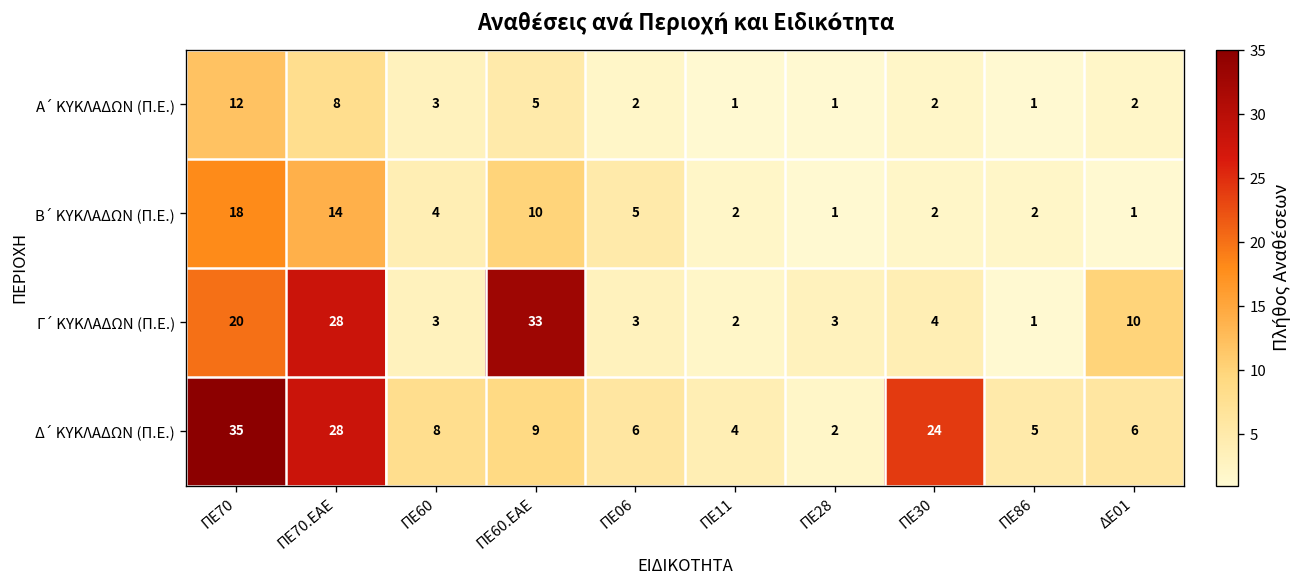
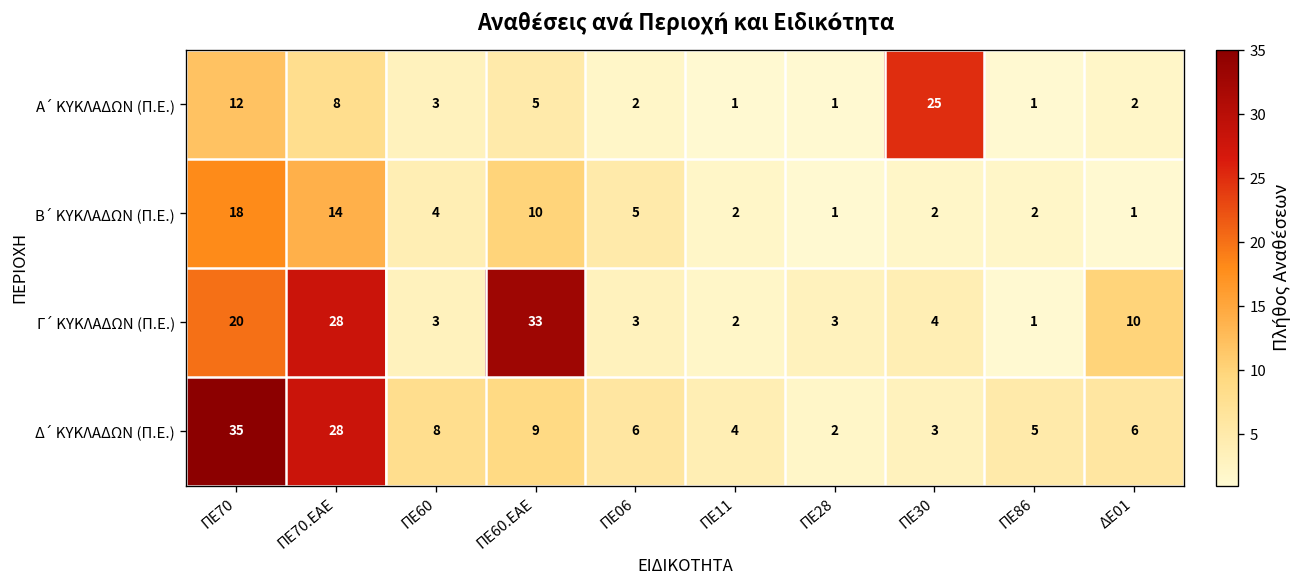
  {
    "Α΄ ΚΥΚΛΑΔΩΝ (Π.Ε.)": {
      "ΠΕ70": 12,
      "ΠΕ70.ΕΑΕ": 8,
      "ΠΕ60": 3,
      "ΠΕ60.ΕΑΕ": 5,
      "ΠΕ06": 2,
      "ΠΕ11": 1,
      "ΠΕ28": 1,
-     "ΠΕ30": 2,
+     "ΠΕ30": 25,
      "ΠΕ86": 1,
      "ΔΕ01": 2
    },
    "Β΄ ΚΥΚΛΑΔΩΝ (Π.Ε.)": {
      "ΠΕ70": 18,
      "ΠΕ70.ΕΑΕ": 14,
      "ΠΕ60": 4,
      "ΠΕ60.ΕΑΕ": 10,
      "ΠΕ06": 5,
      "ΠΕ11": 2,
      "ΠΕ28": 1,
      "ΠΕ30": 2,
      "ΠΕ86": 2,
      "ΔΕ01": 1
    },
    "Γ΄ ΚΥΚΛΑΔΩΝ (Π.Ε.)": {
      "ΠΕ70": 20,
      "ΠΕ70.ΕΑΕ": 28,
      "ΠΕ60": 3,
      "ΠΕ60.ΕΑΕ": 33,
      "ΠΕ06": 3,
      "ΠΕ11": 2,
      "ΠΕ28": 3,
      "ΠΕ30": 4,
      "ΠΕ86": 1,
      "ΔΕ01": 10
    },
    "Δ΄ ΚΥΚΛΑΔΩΝ (Π.Ε.)": {
      "ΠΕ70": 35,
      "ΠΕ70.ΕΑΕ": 28,
      "ΠΕ60": 8,
      "ΠΕ60.ΕΑΕ": 9,
      "ΠΕ06": 6,
      "ΠΕ11": 4,
      "ΠΕ28": 2,
-     "ΠΕ30": 24,
+     "ΠΕ30": 3,
      "ΠΕ86": 5,
      "ΔΕ01": 6
    }
  }
